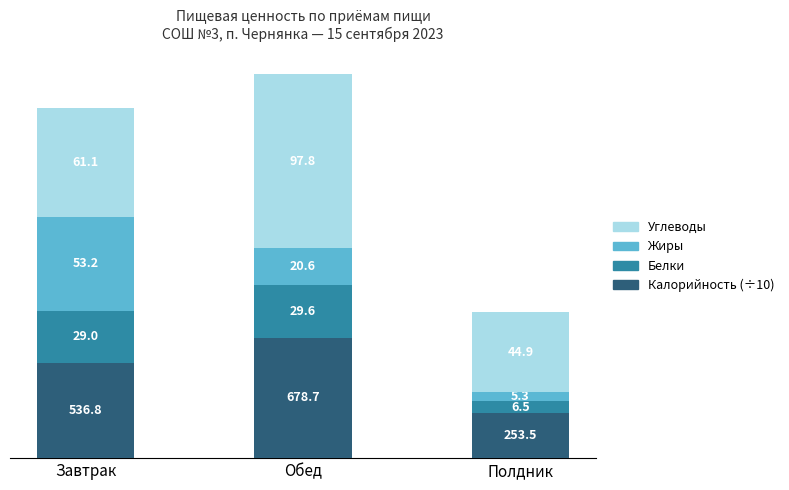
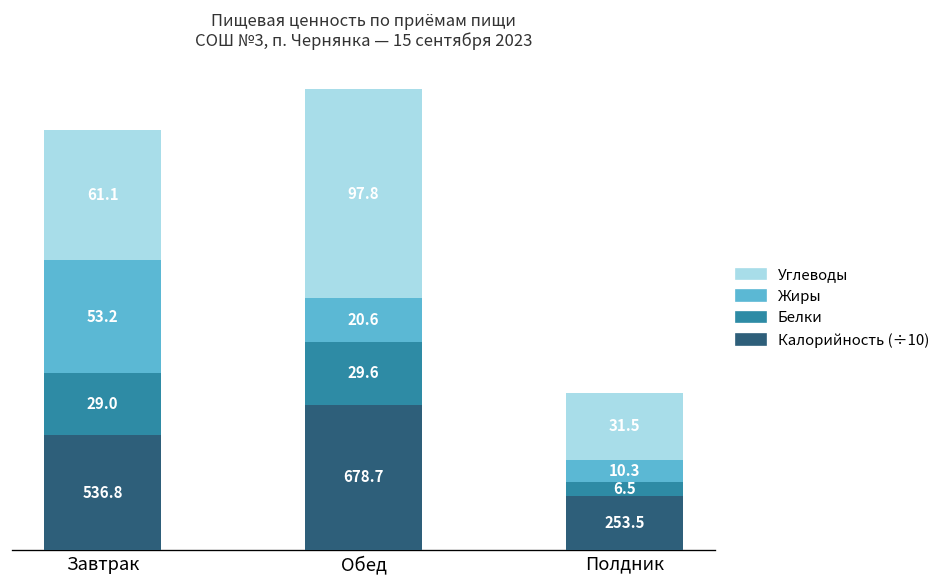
  {
    "Белки": {
      "Завтрак": 29.0,
      "Обед": 29.6,
      "Полдник": 6.5
    },
    "Жиры": {
      "Завтрак": 53.2,
      "Обед": 20.6,
-     "Полдник": 5.3
+     "Полдник": 10.3
    },
    "Углеводы": {
      "Завтрак": 61.1,
      "Обед": 97.8,
-     "Полдник": 44.9
+     "Полдник": 31.5
    }
  }
